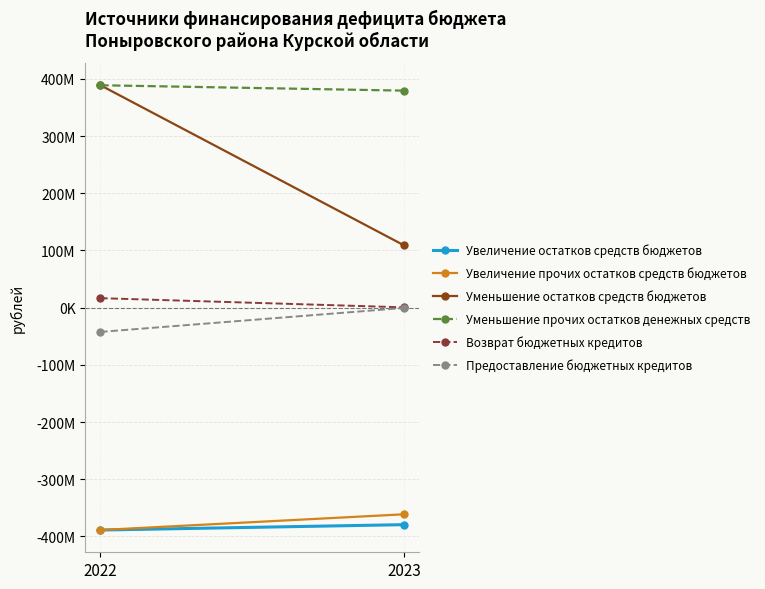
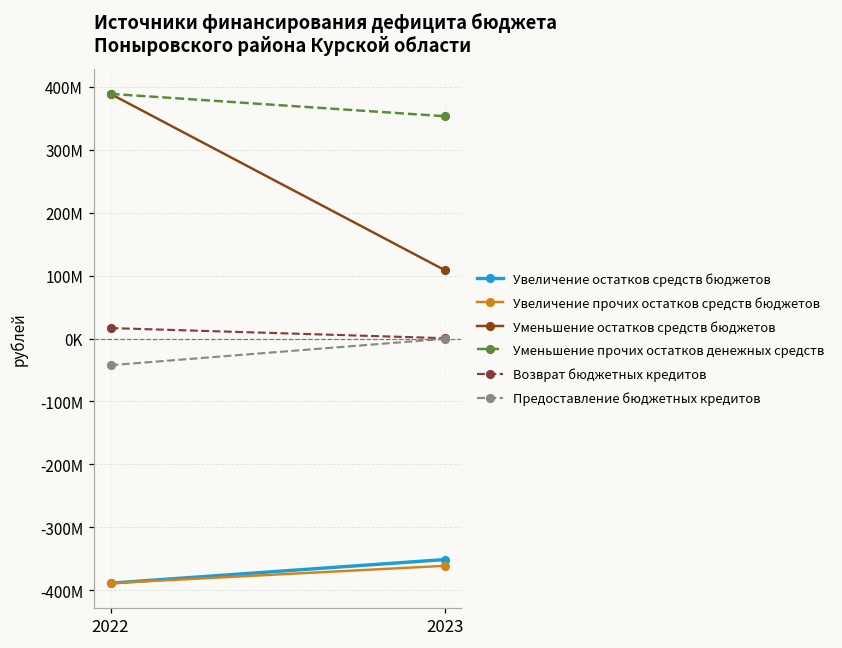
  {
    "Увеличение остатков средств бюджетов": {
-     "2023": -380000000
+     "2023": -350000000
    },
    "Увеличение прочих остатков средств бюджетов": {
      "2023": -360000000
    },
    "Уменьшение прочих остатков денежных средств": {
-     "2023": 380000000
+     "2023": 350000000
    },
    "Предоставление бюджетных кредитов": {
      "2022": -40000000
    }
  }
